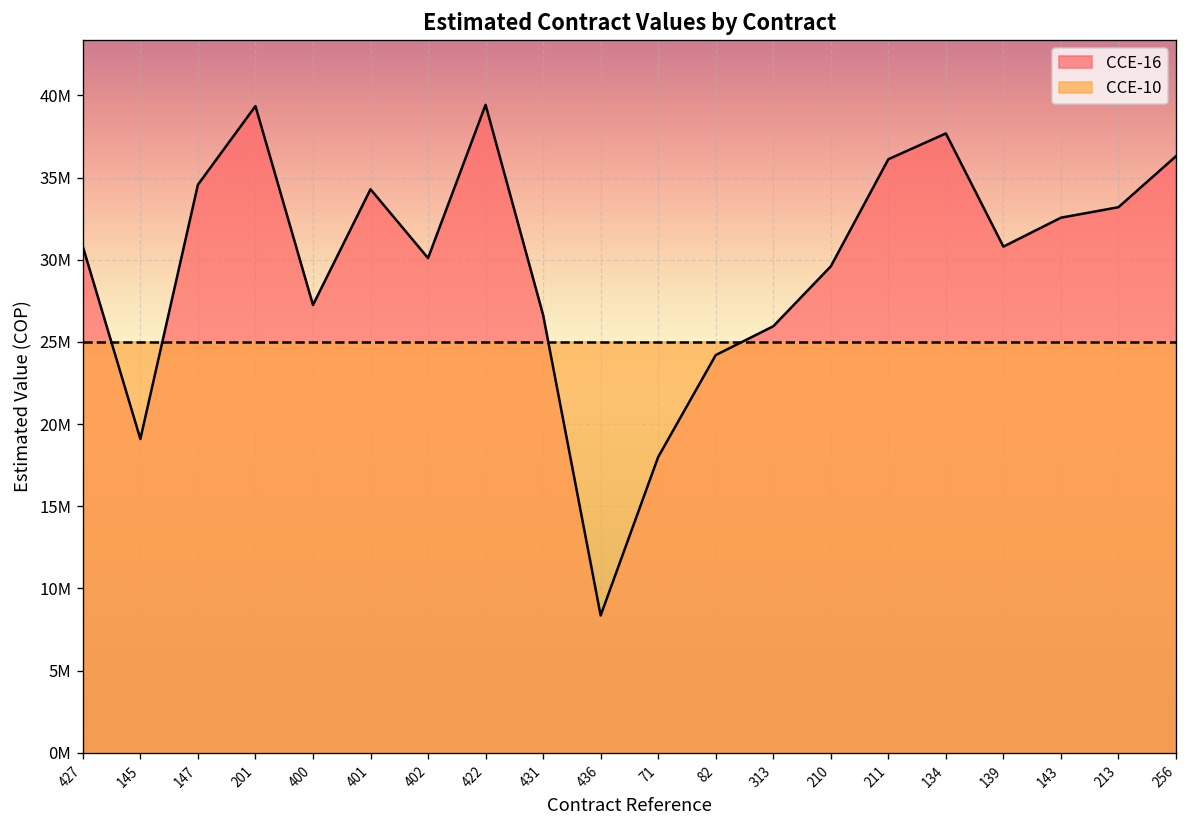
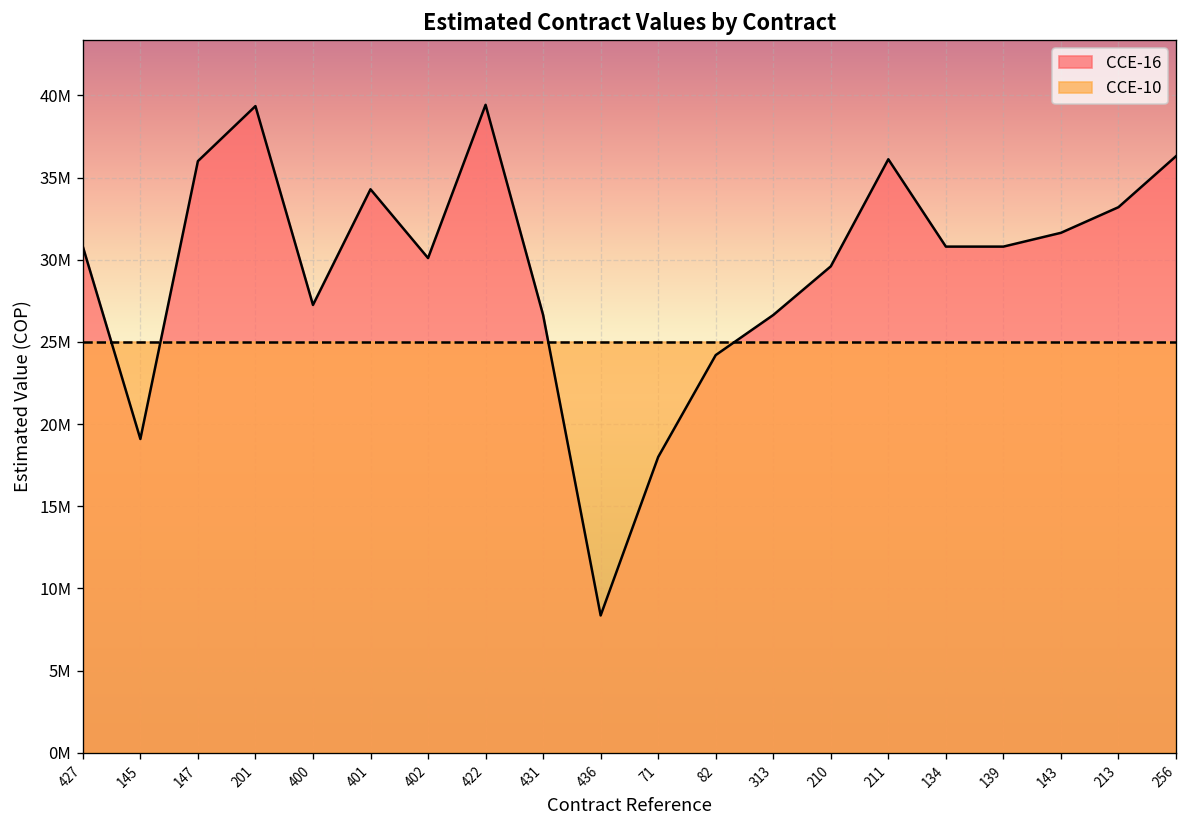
  {
    "CCE-16": {
      "427": 30800000,
      "145": 19100000,
-     "147": 34600000,
+     "147": 36000000,
      "201": 39300000,
      "400": 27300000,
      "401": 34300000,
      "402": 30100000,
      "422": 39400000,
      "431": 26600000,
      "436": 8400000,
      "71": 18000000,
      "82": 24200000,
-     "313": 26000000,
+     "313": 26600000,
      "210": 29600000,
      "211": 36100000,
-     "134": 37700000,
+     "134": 30800000,
      "139": 30800000,
-     "143": 32600000,
+     "143": 31600000,
      "213": 33200000,
      "256": 36300000
    },
    "CCE-10": {
      "427": 25000000,
      "145": 25000000,
      "147": 25000000,
      "201": 25000000,
      "400": 25000000,
      "401": 25000000,
      "402": 25000000,
      "422": 25000000,
      "431": 25000000,
      "436": 25000000,
      "71": 25000000,
      "82": 25000000,
      "313": 25000000,
      "210": 25000000,
      "211": 25000000,
      "134": 25000000,
      "139": 25000000,
      "143": 25000000,
      "213": 25000000,
      "256": 25000000
    }
  }
